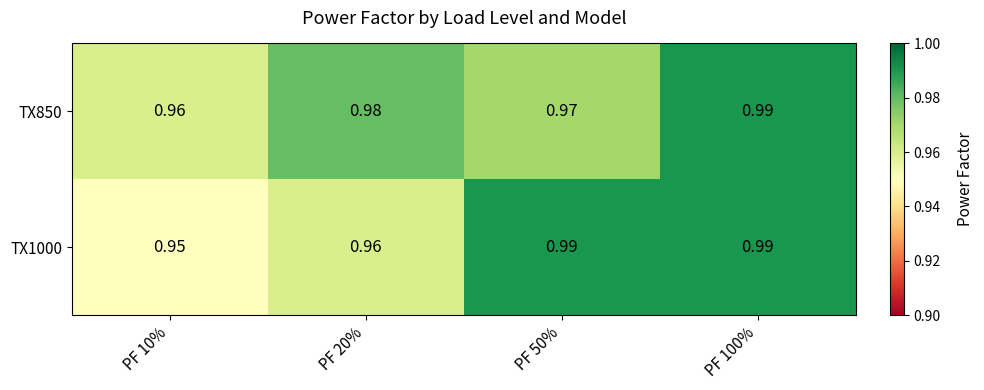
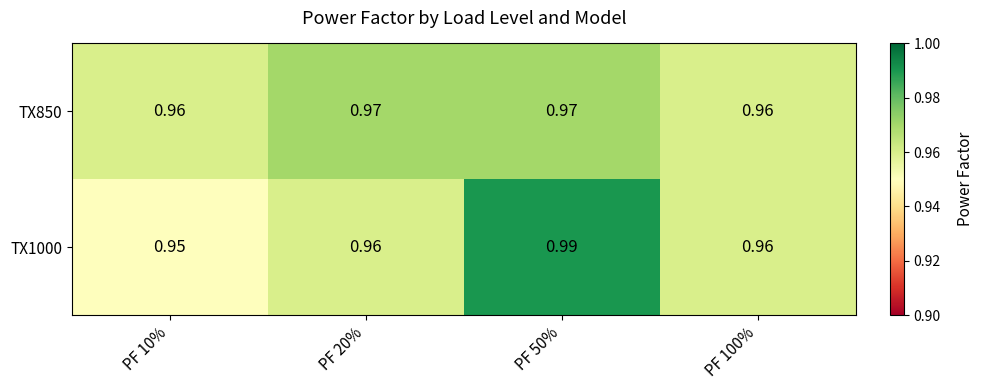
  {
    "TX850": {
      "PF 10%": 0.96,
-     "PF 20%": 0.98,
+     "PF 20%": 0.97,
      "PF 50%": 0.97,
-     "PF 100%": 0.99
+     "PF 100%": 0.96
    },
    "TX1000": {
      "PF 10%": 0.95,
      "PF 20%": 0.96,
      "PF 50%": 0.99,
-     "PF 100%": 0.99
+     "PF 100%": 0.96
    }
  }
